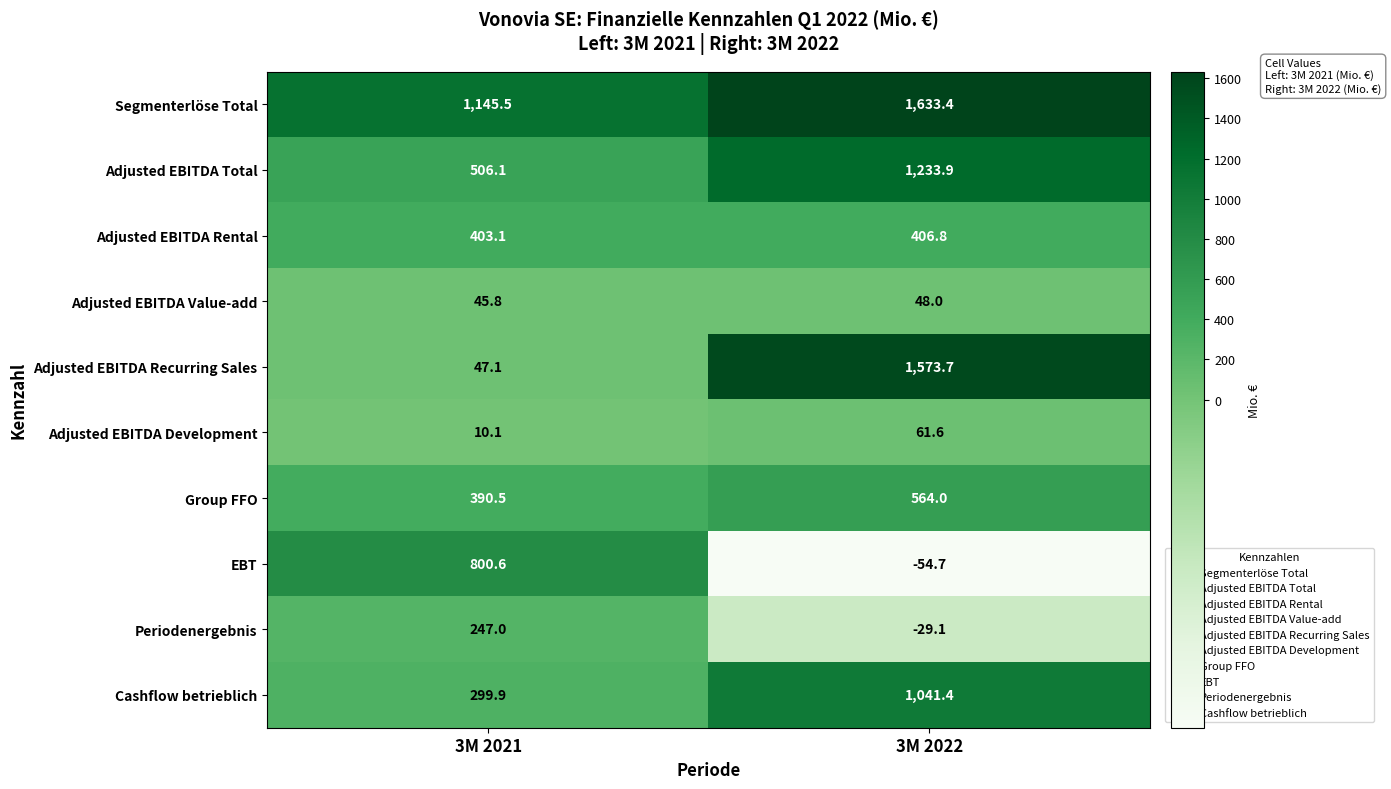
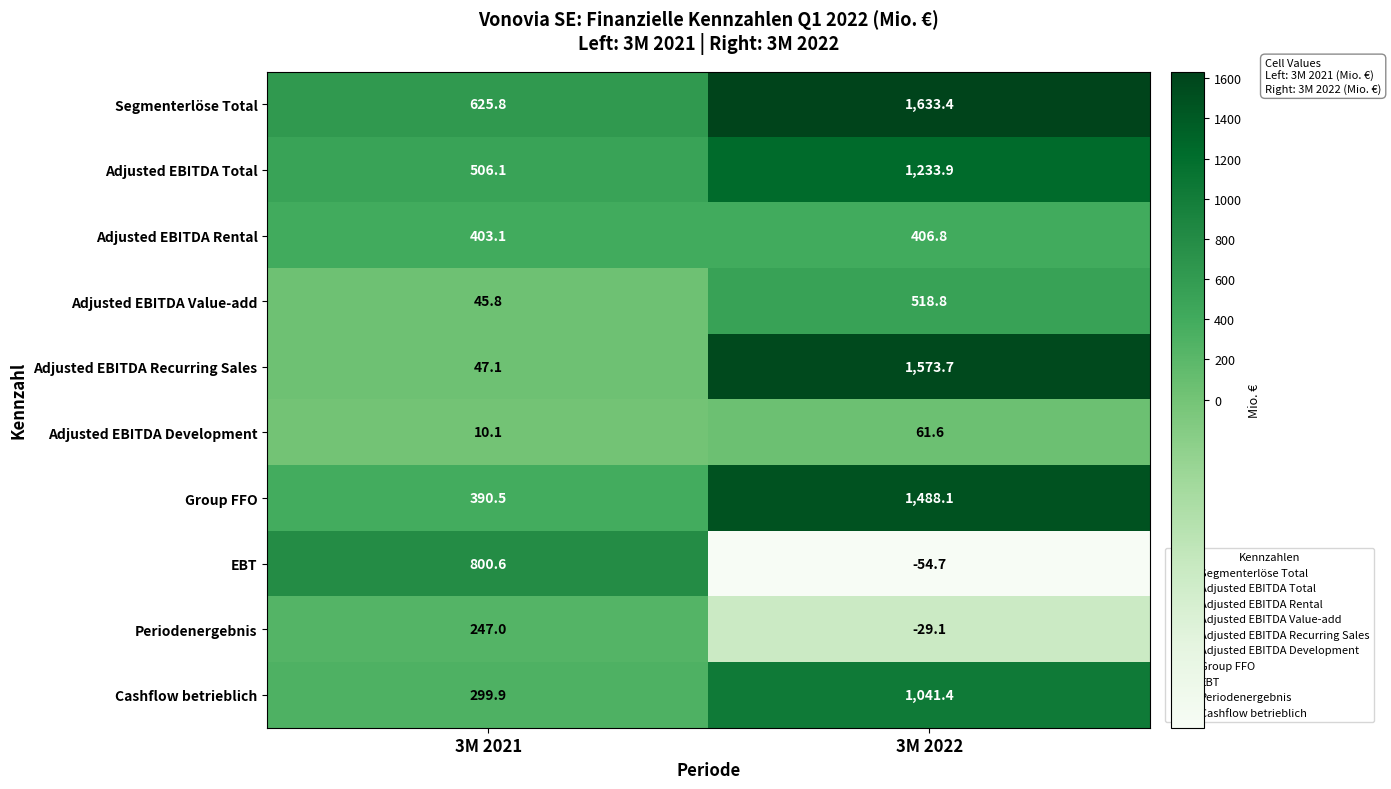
  {
    "Segmenterlöse Total": {
-     "3M 2021": "1,145.5",
+     "3M 2021": "625.8",
      "3M 2022": "1,633.4"
    },
    "Adjusted EBITDA Total": {
      "3M 2021": "506.1",
      "3M 2022": "1,233.9"
    },
    "Adjusted EBITDA Rental": {
      "3M 2021": "403.1",
      "3M 2022": "406.8"
    },
    "Adjusted EBITDA Value-add": {
      "3M 2021": "45.8",
-     "3M 2022": "48.0"
+     "3M 2022": "518.8"
    },
    "Adjusted EBITDA Recurring Sales": {
      "3M 2021": "47.1",
      "3M 2022": "1,573.7"
    },
    "Adjusted EBITDA Development": {
      "3M 2021": "10.1",
      "3M 2022": "61.6"
    },
    "Group FFO": {
      "3M 2021": "390.5",
-     "3M 2022": "564.0"
+     "3M 2022": "1,488.1"
    },
    "EBT": {
      "3M 2021": "800.6",
      "3M 2022": "-54.7"
    },
    "Periodenergebnis": {
      "3M 2021": "247.0",
      "3M 2022": "-29.1"
    },
    "Cashflow betrieblich": {
      "3M 2021": "299.9",
      "3M 2022": "1,041.4"
    }
  }
